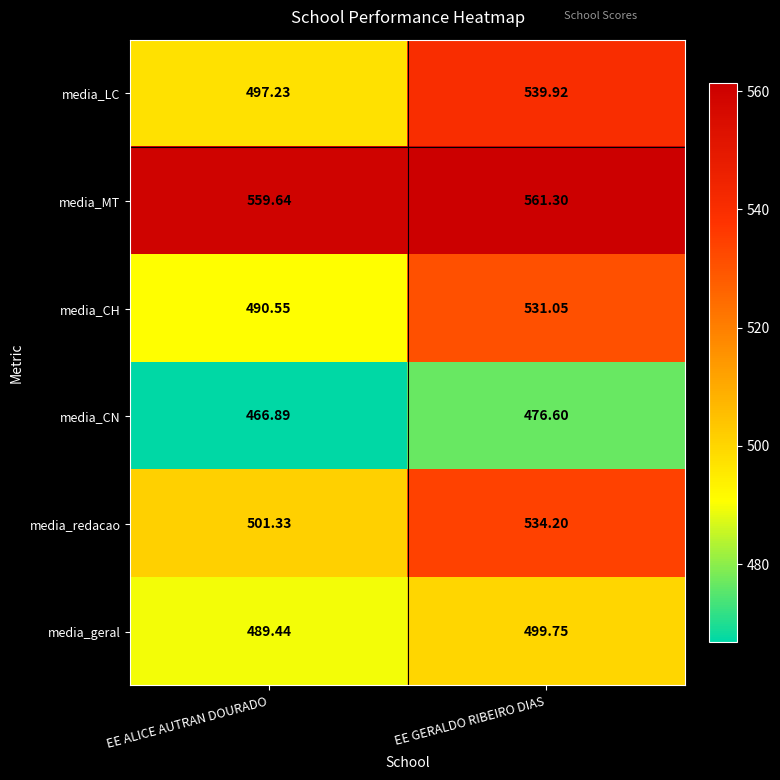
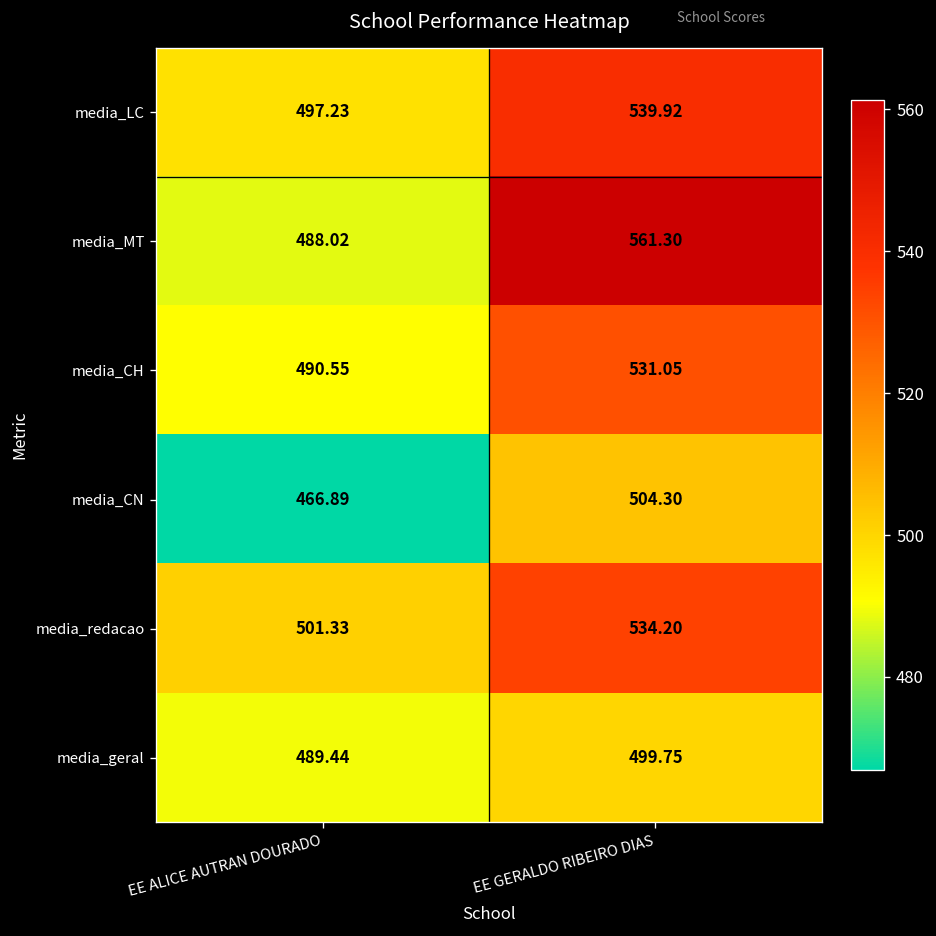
  {
    "media_LC": {
      "EE ALICE AUTRAN DOURADO": 497.23,
      "EE GERALDO RIBEIRO DIAS": 539.92
    },
    "media_MT": {
-     "EE ALICE AUTRAN DOURADO": 559.64,
+     "EE ALICE AUTRAN DOURADO": 488.02,
      "EE GERALDO RIBEIRO DIAS": 561.30
    },
    "media_CH": {
      "EE ALICE AUTRAN DOURADO": 490.55,
      "EE GERALDO RIBEIRO DIAS": 531.05
    },
    "media_CN": {
      "EE ALICE AUTRAN DOURADO": 466.89,
-     "EE GERALDO RIBEIRO DIAS": 476.60
+     "EE GERALDO RIBEIRO DIAS": 504.30
    },
    "media_redacao": {
      "EE ALICE AUTRAN DOURADO": 501.33,
      "EE GERALDO RIBEIRO DIAS": 534.20
    },
    "media_geral": {
      "EE ALICE AUTRAN DOURADO": 489.44,
      "EE GERALDO RIBEIRO DIAS": 499.75
    }
  }
